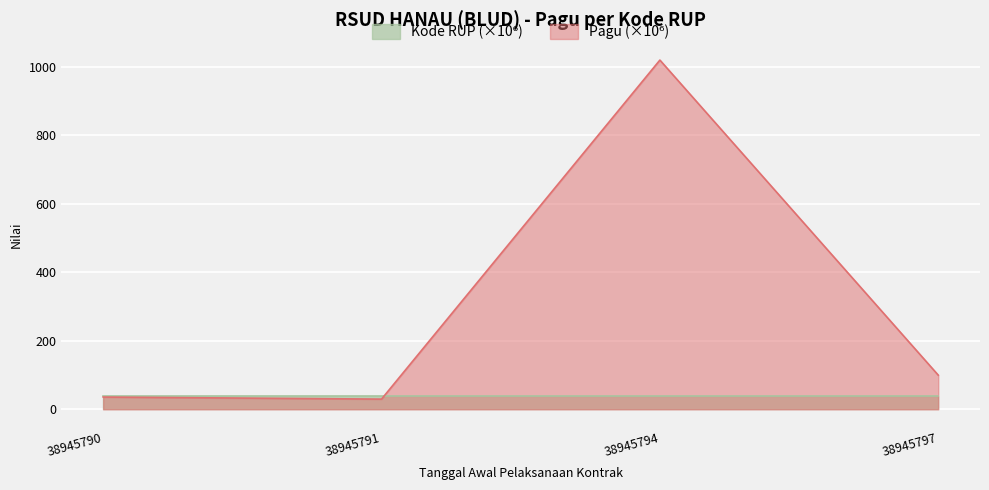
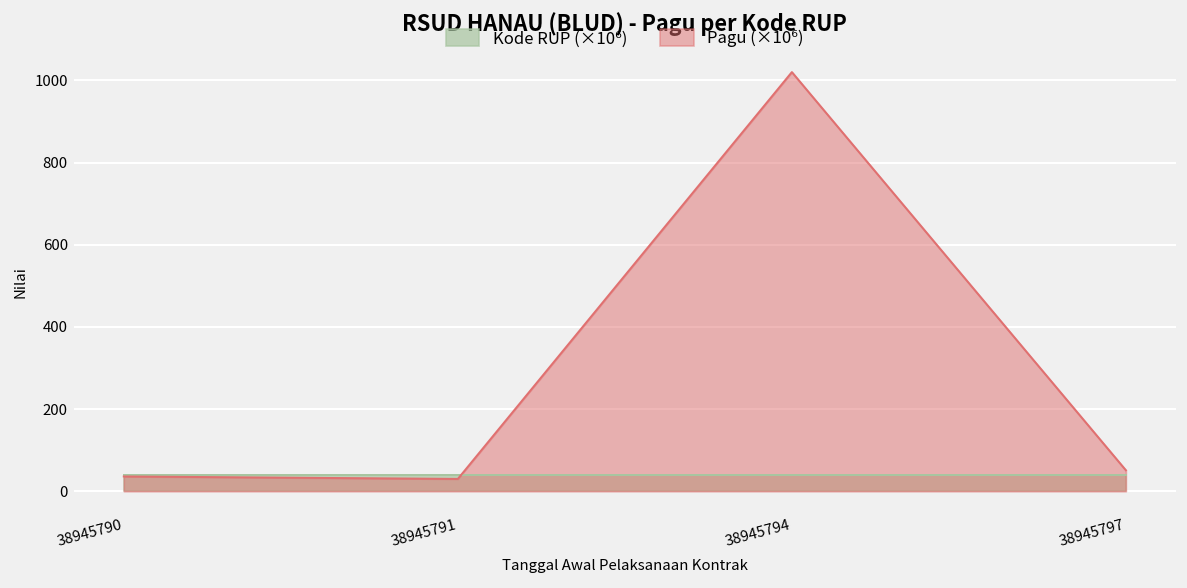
  {
    "Kode RUP (×10⁶)": {
      "38945791": 40,
      "38945794": 40,
      "38945797": 40
    },
    "Pagu (×10⁶)": {
      "38945791": 30,
      "38945794": 1020,
-     "38945797": 100
+     "38945797": 50
    }
  }
